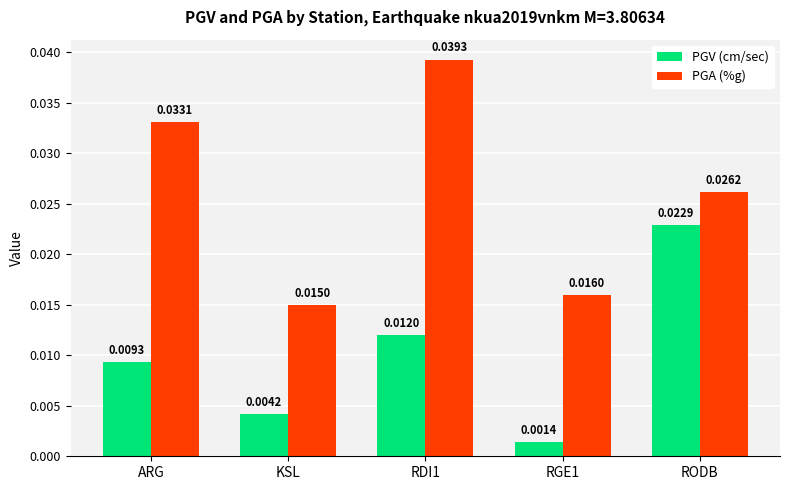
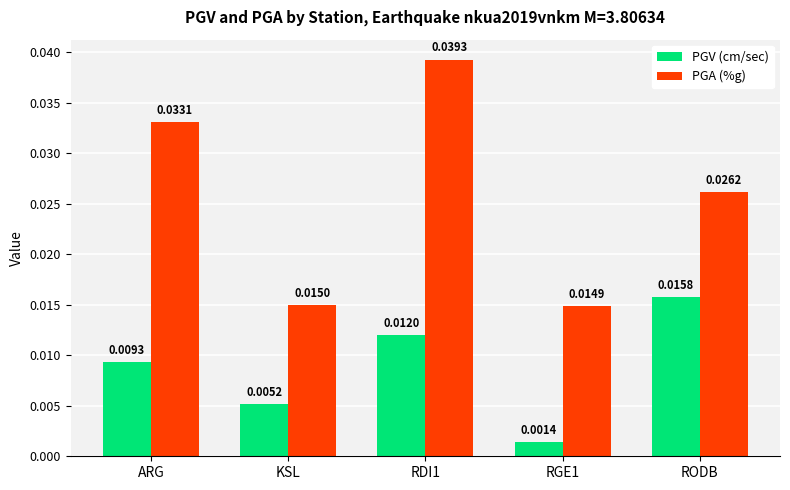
  {
    "PGV (cm/sec)": {
      "ARG": 0.0093,
-     "KSL": 0.0042,
+     "KSL": 0.0052,
      "RDI1": 0.0120,
      "RGE1": 0.0014,
-     "RODB": 0.0229
+     "RODB": 0.0158
    },
    "PGA (%g)": {
      "ARG": 0.0331,
      "KSL": 0.0150,
      "RDI1": 0.0393,
-     "RGE1": 0.0160,
+     "RGE1": 0.0149,
      "RODB": 0.0262
    }
  }
